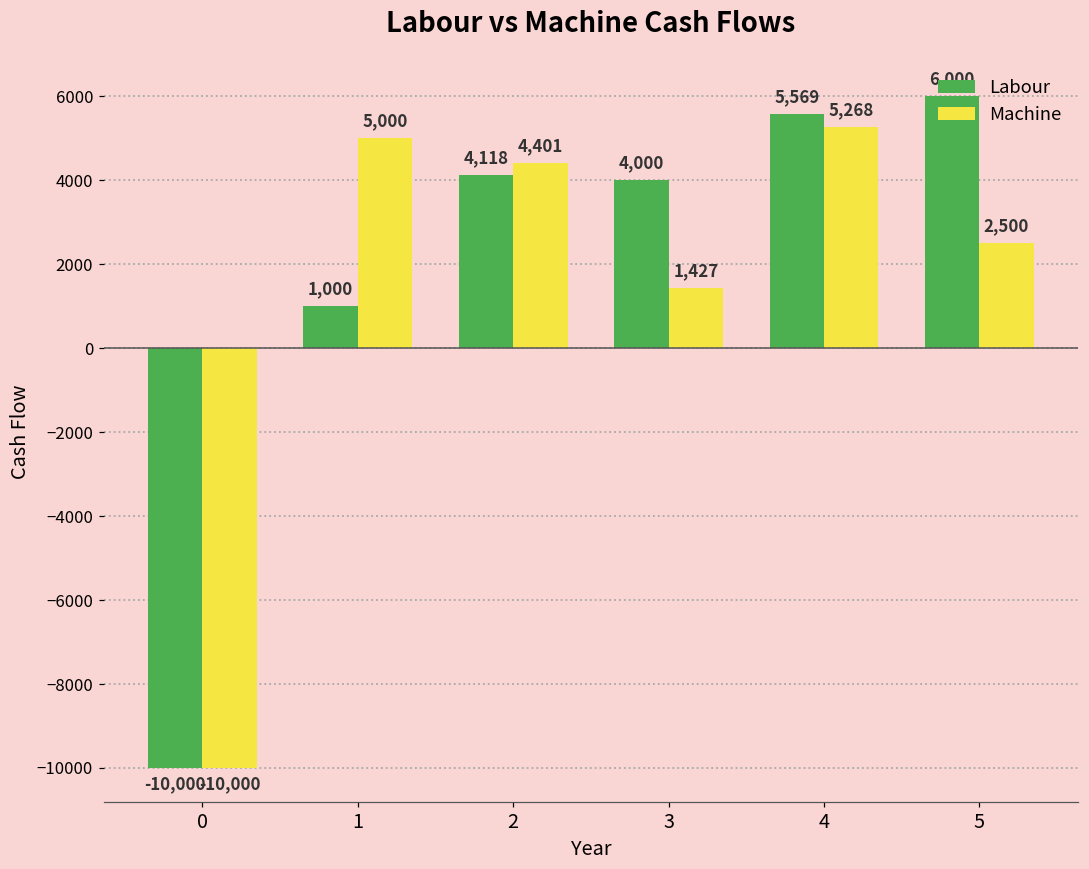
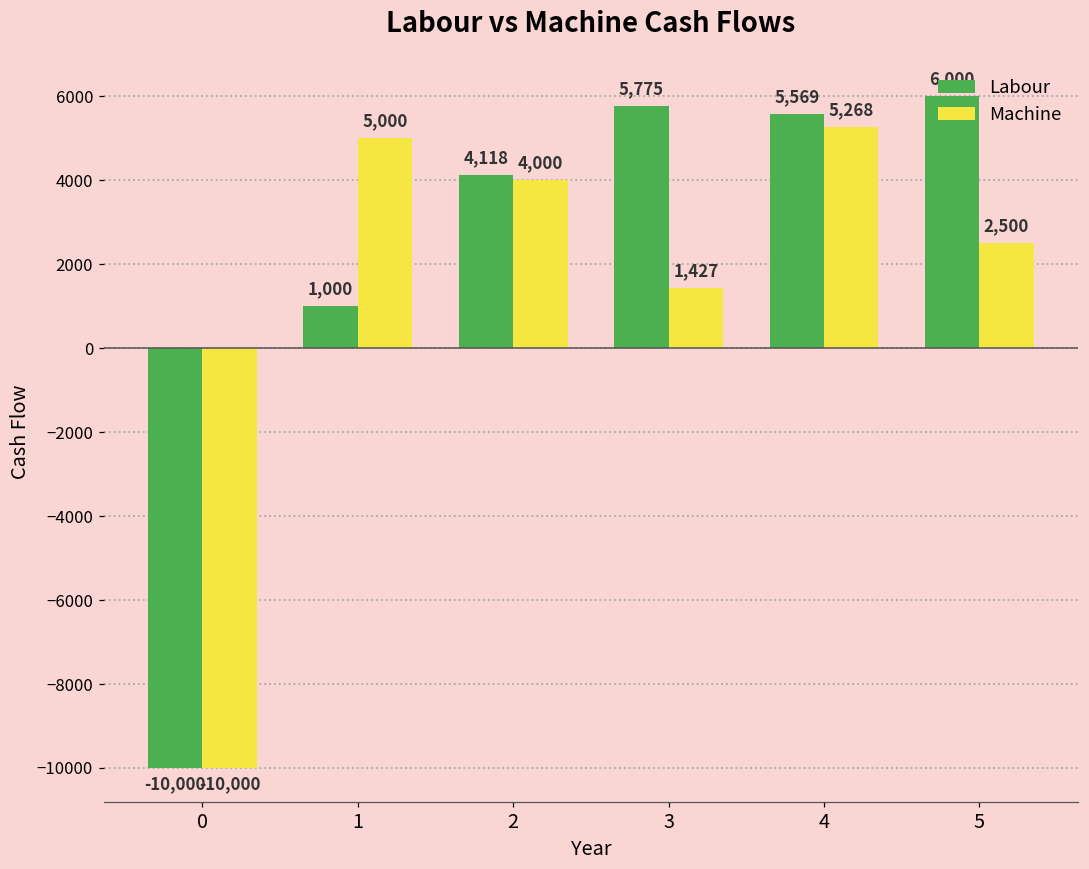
  {
    "Labour": {
      "0": "-10,000",
      "1": "1,000",
      "2": "4,118",
-     "3": "4,000",
+     "3": "5,775",
      "4": "5,569",
      "5": "6,000"
    },
    "Machine": {
      "0": "-10,000",
      "1": "5,000",
-     "2": "4,401",
+     "2": "4,000",
      "3": "1,427",
      "4": "5,268",
      "5": "2,500"
    }
  }
